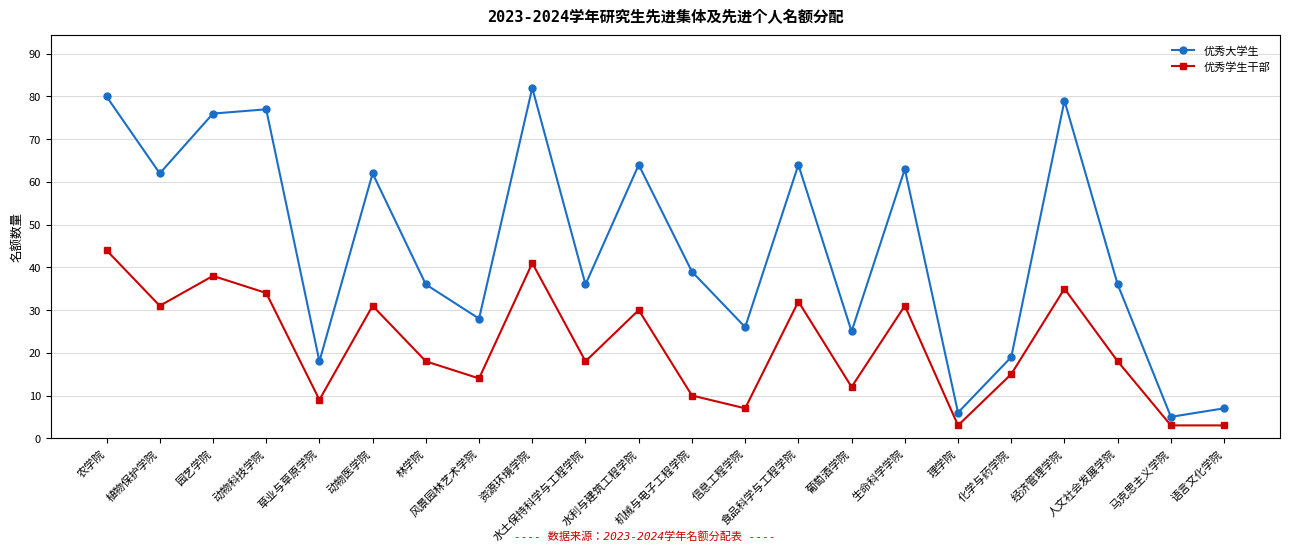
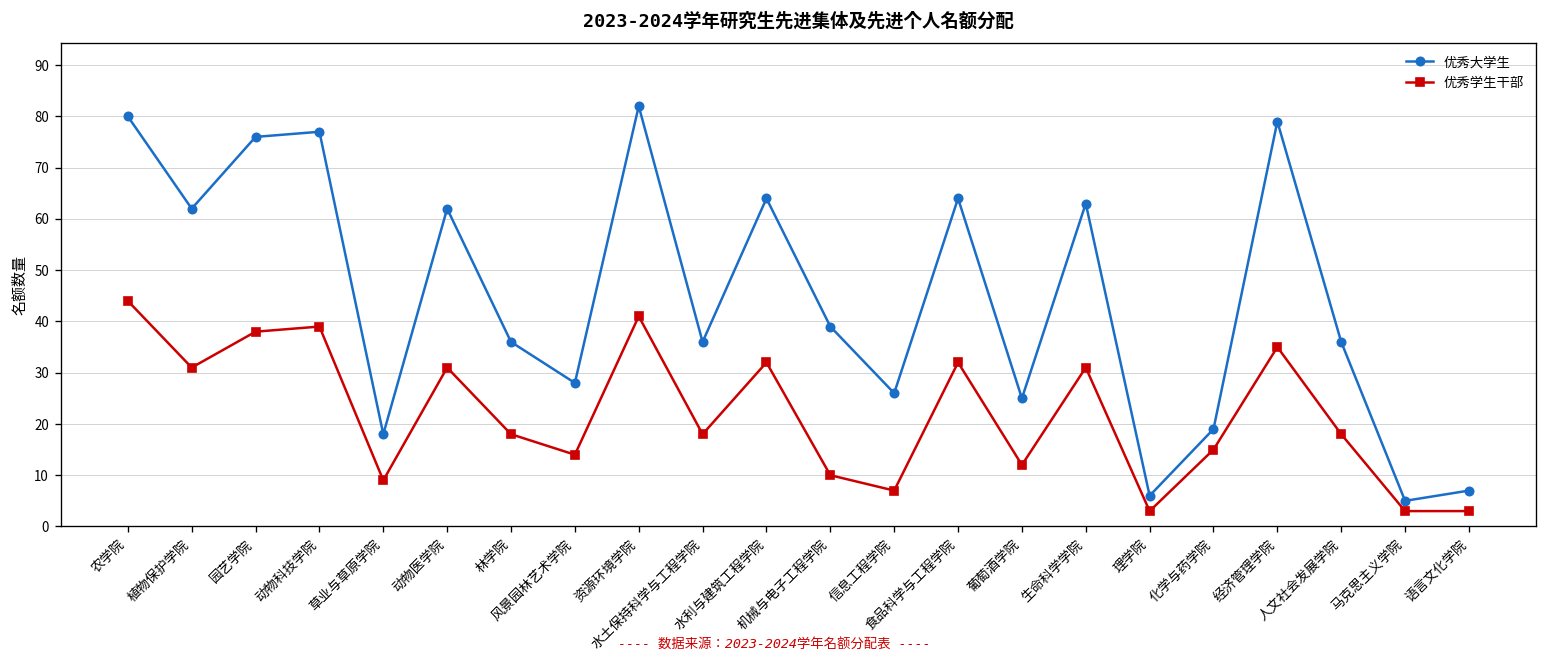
  {
    "优秀大学生": {
      "农学院": 80,
      "植物保护学院": 62,
      "园艺学院": 76,
      "动物科技学院": 77,
      "草业与草原学院": 18,
      "动物医学院": 62,
      "林学院": 36,
      "风景园林艺术学院": 28,
      "资源环境学院": 82,
      "水土保持科学与工程学院": 36,
      "水利与建筑工程学院": 64,
      "机械与电子工程学院": 39,
      "信息工程学院": 26,
      "食品科学与工程学院": 64,
      "葡萄酒学院": 25,
      "生命科学学院": 63,
      "理学院": 6,
      "化学与药学院": 19,
      "经济管理学院": 79,
      "人文社会发展学院": 36,
      "马克思主义学院": 5,
      "语言文化学院": 7
    },
    "优秀学生干部": {
      "农学院": 44,
      "植物保护学院": 31,
      "园艺学院": 38,
-     "动物科技学院": 34,
+     "动物科技学院": 39,
      "草业与草原学院": 9,
      "动物医学院": 31,
      "林学院": 18,
      "风景园林艺术学院": 14,
      "资源环境学院": 41,
      "水土保持科学与工程学院": 18,
-     "水利与建筑工程学院": 30,
+     "水利与建筑工程学院": 32,
      "机械与电子工程学院": 10,
      "信息工程学院": 7,
      "食品科学与工程学院": 32,
      "葡萄酒学院": 12,
      "生命科学学院": 31,
      "理学院": 3,
      "化学与药学院": 15,
      "经济管理学院": 35,
      "人文社会发展学院": 18,
      "马克思主义学院": 3,
      "语言文化学院": 3
    }
  }
